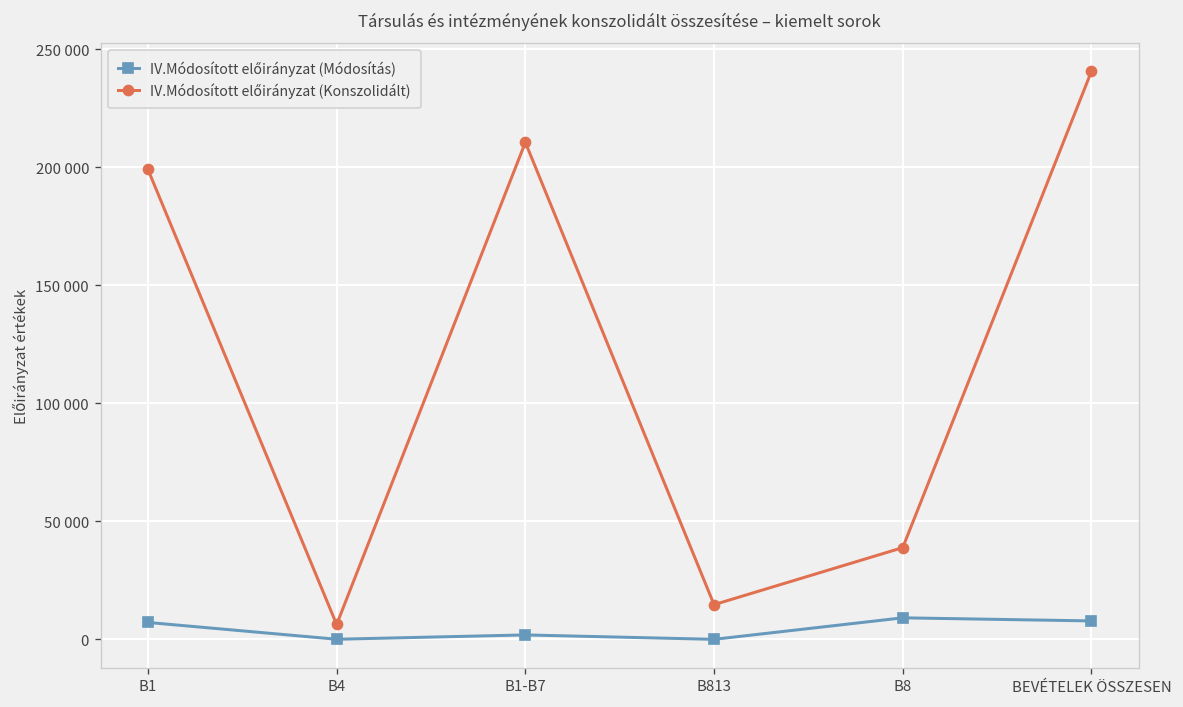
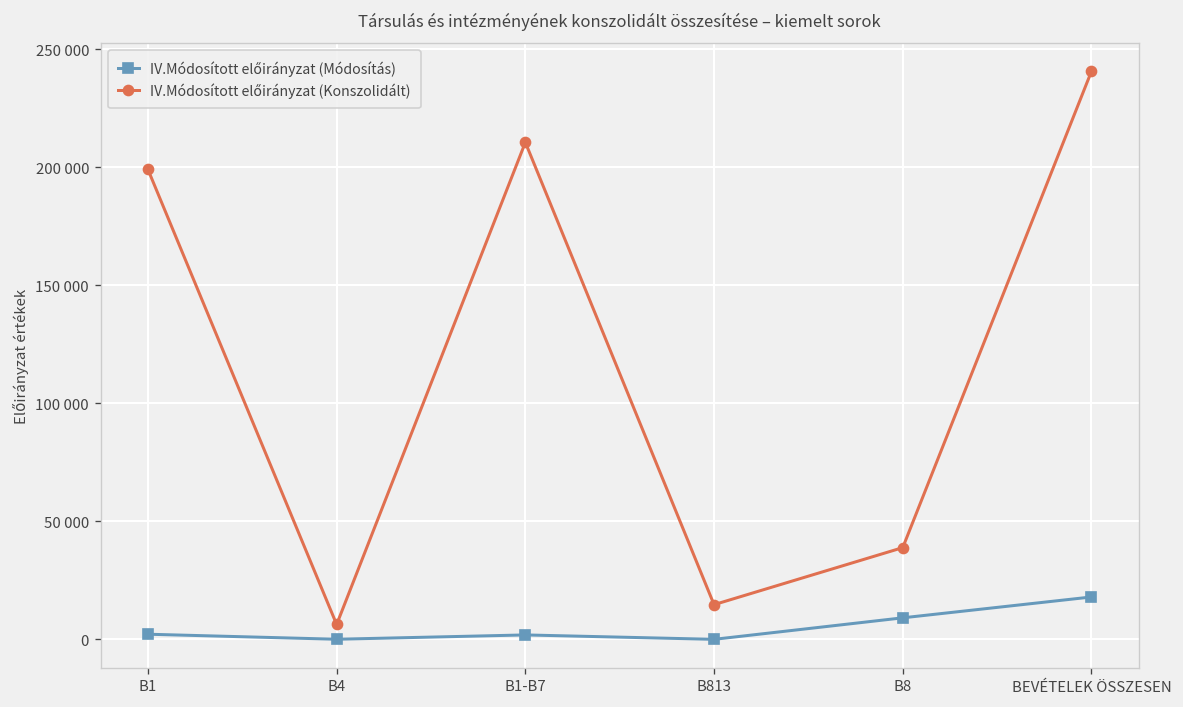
  {
    "IV.Módosított előirányzat (Módosítás)": {
-     "B1": 7000,
+     "B1": 2000,
      "B4": 0,
      "B1-B7": 2000,
      "B813": 0,
      "B8": 9000,
-     "BEVÉTELEK ÖSSZESEN": 8000
+     "BEVÉTELEK ÖSSZESEN": 18000
    },
    "IV.Módosított előirányzat (Konszolidált)": {
      "B1": 199000,
      "B4": 6000,
      "B1-B7": 211000,
      "B813": 15000,
      "B8": 39000,
      "BEVÉTELEK ÖSSZESEN": 241000
    }
  }
